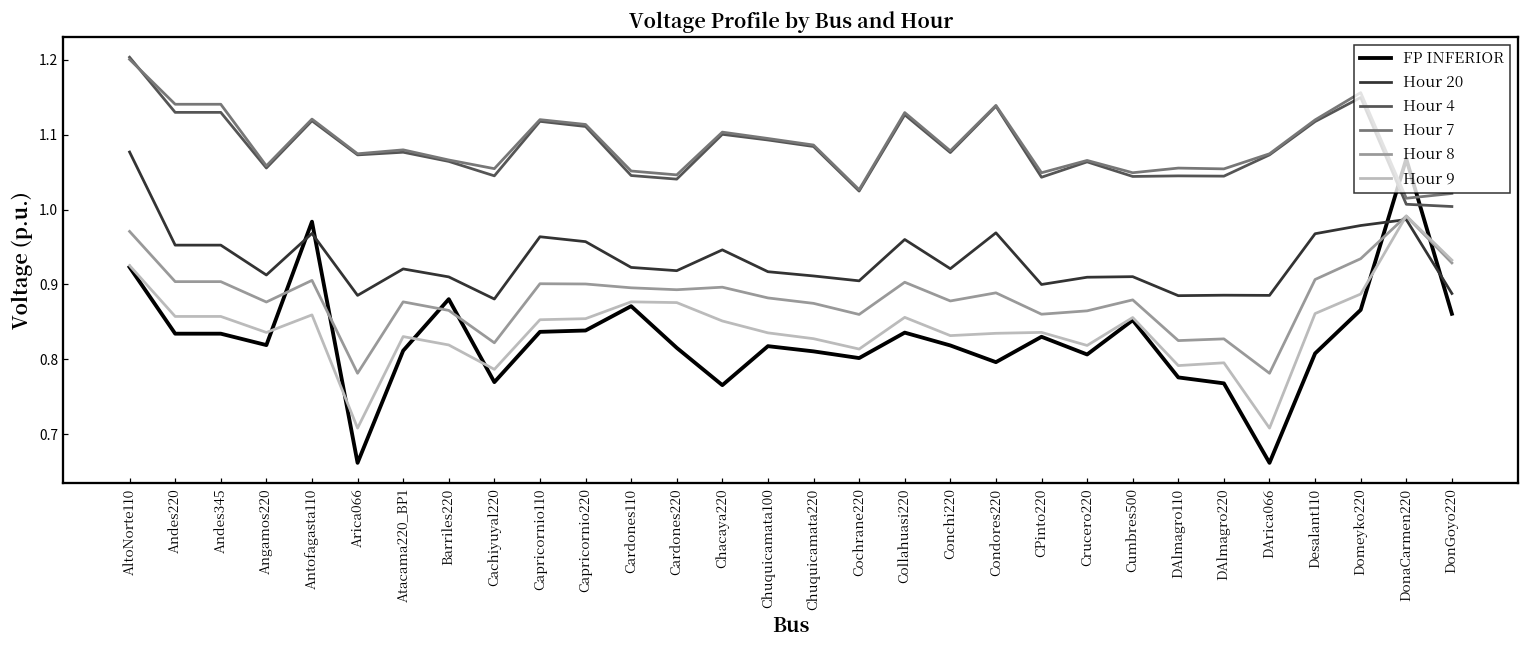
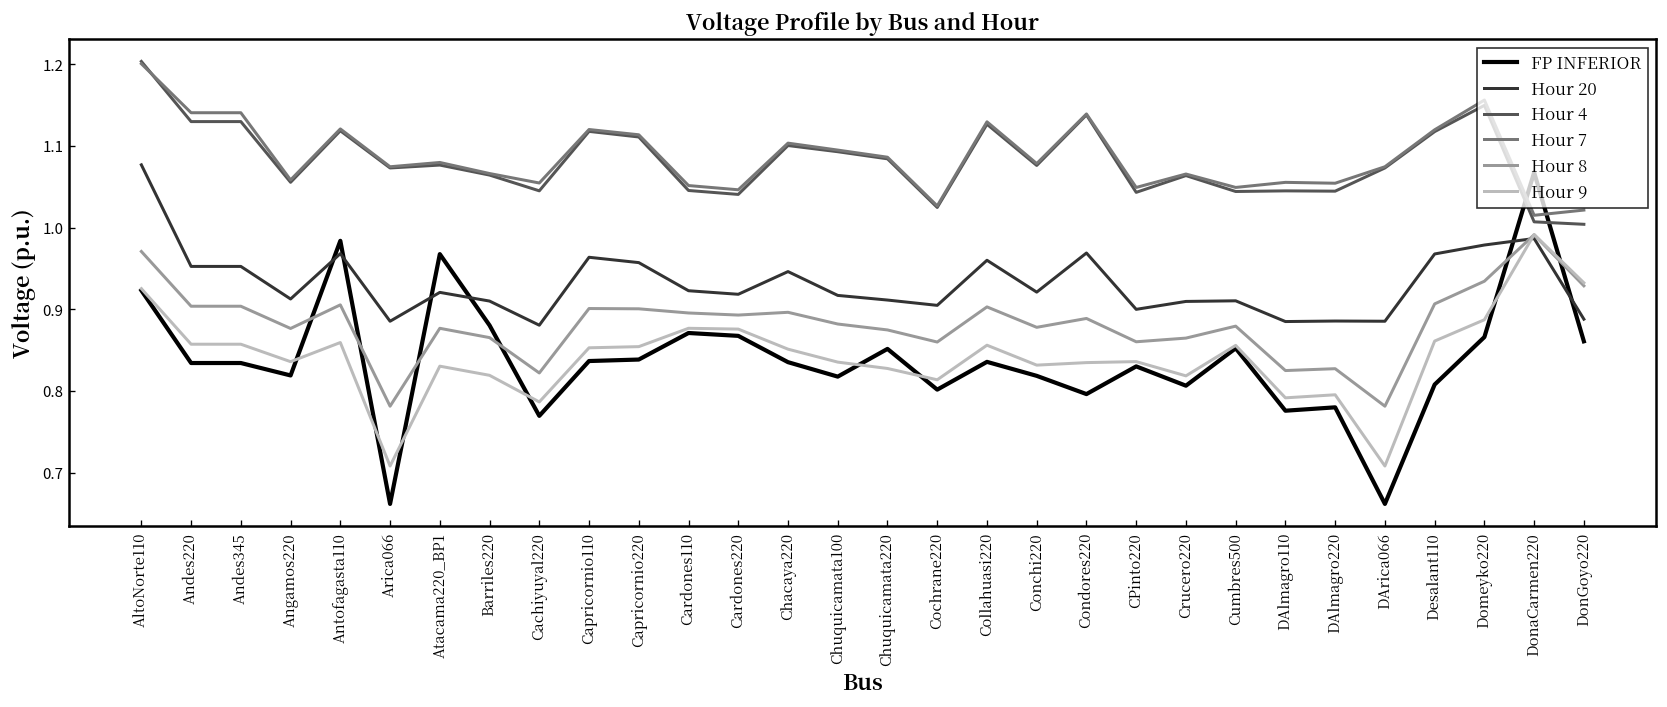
  {
    "FP INFERIOR": {
      "Andes220": 0.83,
      "Andes345": 0.83,
      "Angamos220": 0.82,
      "Antofagasta110": 0.98,
      "Arica066": 0.66,
-     "Atacama220_BP1": 0.81,
+     "Atacama220_BP1": 0.97,
      "Barriles220": 0.88,
      "Cachiyuyal220": 0.77,
      "Capricornio110": 0.84,
      "Capricornio220": 0.84,
      "Cardones110": 0.87,
-     "Cardones220": 0.82,
-     "Chacaya220": 0.77,
+     "Cardones220": 0.87,
+     "Chacaya220": 0.84,
      "Chuquicamata100": 0.82,
-     "Chuquicamata220": 0.81,
+     "Chuquicamata220": 0.85,
      "Cochrane220": 0.80,
      "Collahuasi220": 0.84,
      "Conchi220": 0.82,
      "Condores220": 0.80,
      "CPinto220": 0.83,
      "Crucero220": 0.81,
      "DAlmagro110": 0.78,
-     "DAlmagro220": 0.77,
+     "DAlmagro220": 0.78,
      "DArica066": 0.66,
      "Desalant110": 0.81,
      "Domeyko220": 0.87,
      "DonGoyo220": 0.86
    }
  }
